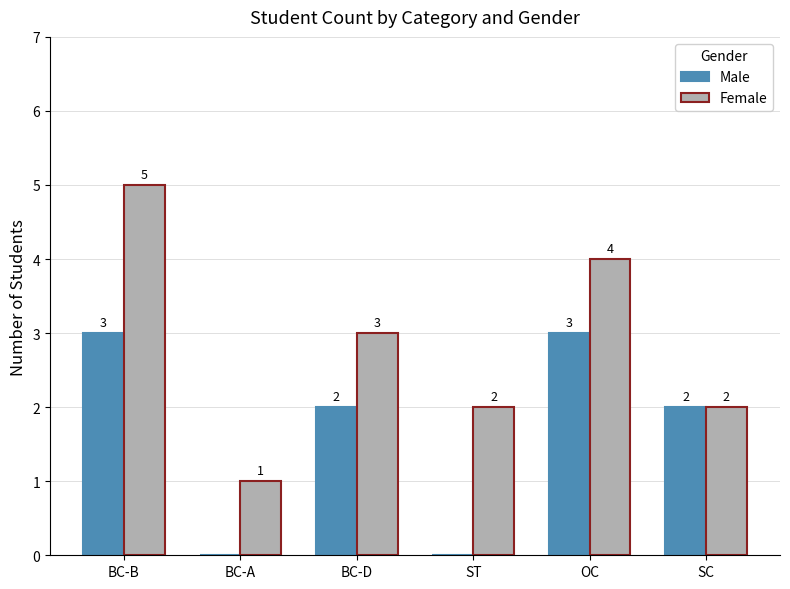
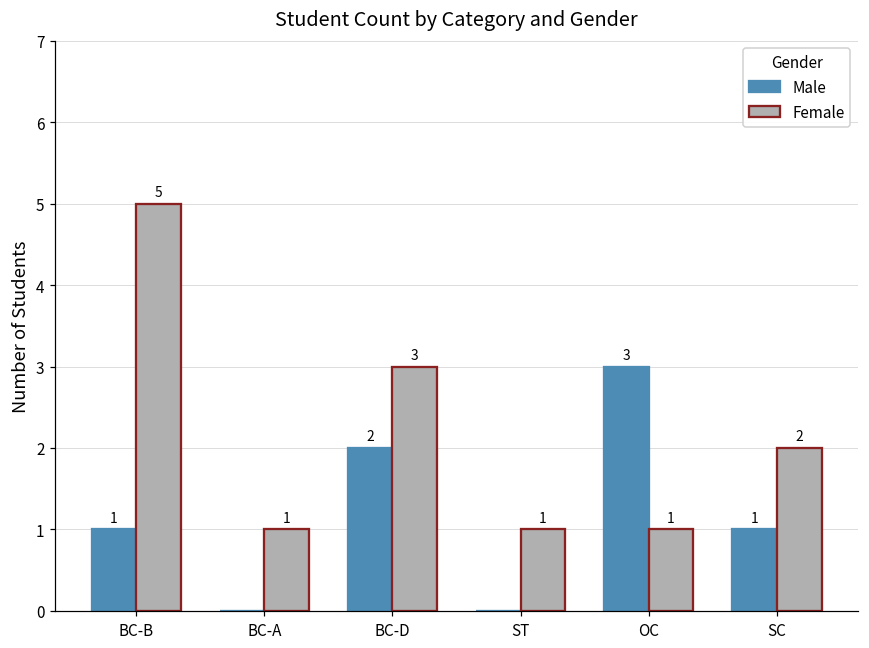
  {
    "Male": {
-     "BC-B": 3,
+     "BC-B": 1,
      "BC-D": 2,
      "OC": 3,
-     "SC": 2
+     "SC": 1
    },
    "Female": {
      "BC-B": 5,
      "BC-A": 1,
      "BC-D": 3,
-     "ST": 2,
-     "OC": 4,
+     "ST": 1,
+     "OC": 1,
      "SC": 2
    }
  }
